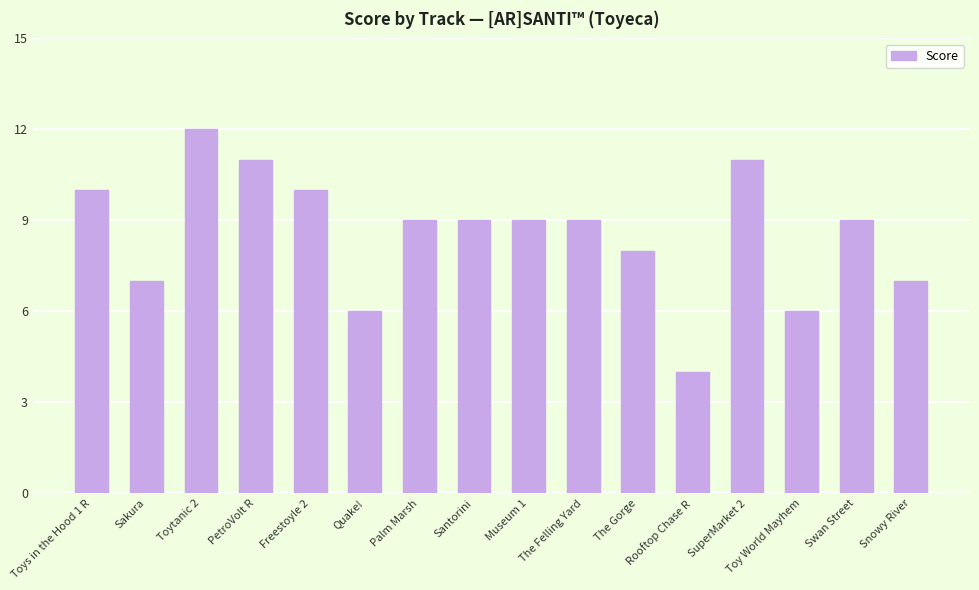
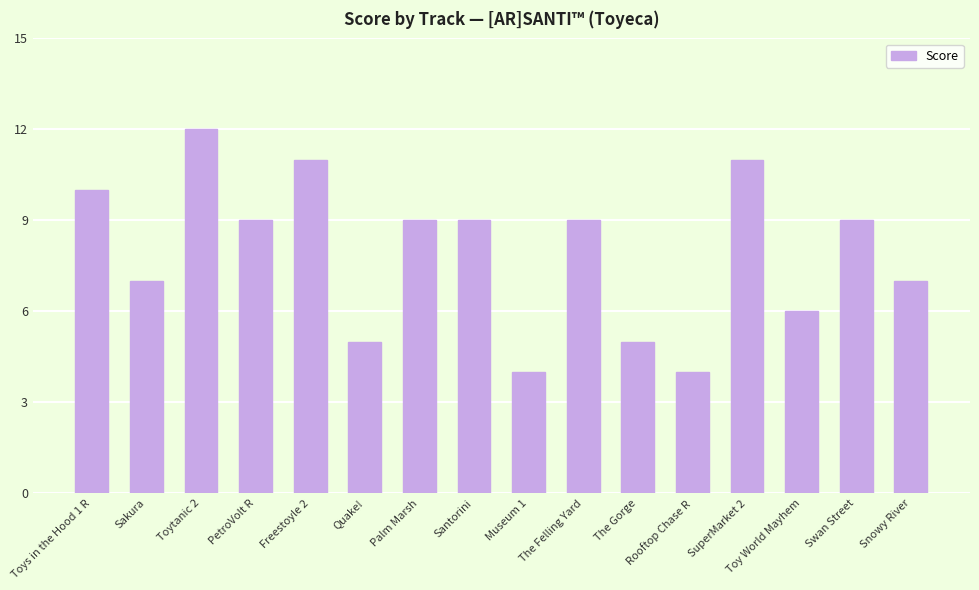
  {
    "Toys in the Hood 1 R": 10,
    "Sakura": 7,
    "Toytanic 2": 12,
-   "PetroVolt R": 11,
-   "Freestoyle 2": 10,
-   "Quake!": 6,
+   "PetroVolt R": 9,
+   "Freestoyle 2": 11,
+   "Quake!": 5,
    "Palm Marsh": 9,
    "Santorini": 9,
-   "Museum 1": 9,
+   "Museum 1": 4,
    "The Felling Yard": 9,
-   "The Gorge": 8,
+   "The Gorge": 5,
    "Rooftop Chase R": 4,
    "SuperMarket 2": 11,
    "Toy World Mayhem": 6,
    "Swan Street": 9,
    "Snowy River": 7
  }
